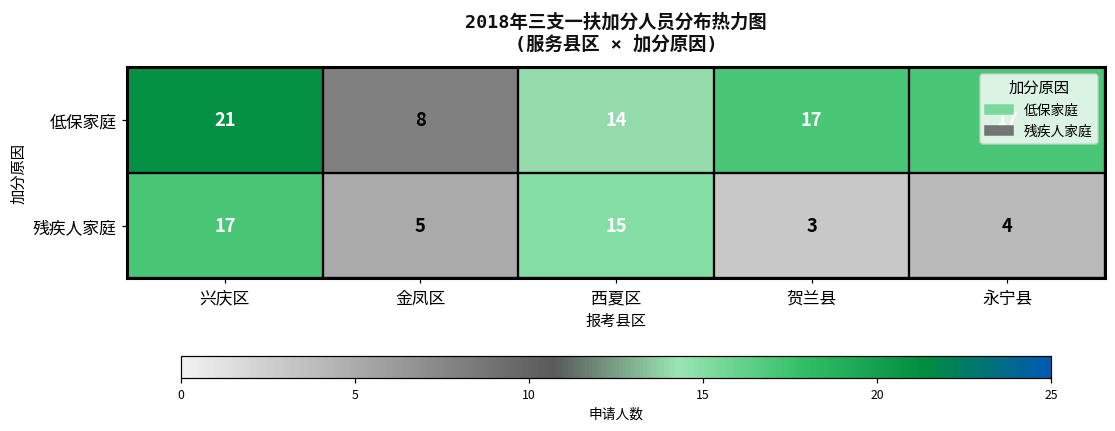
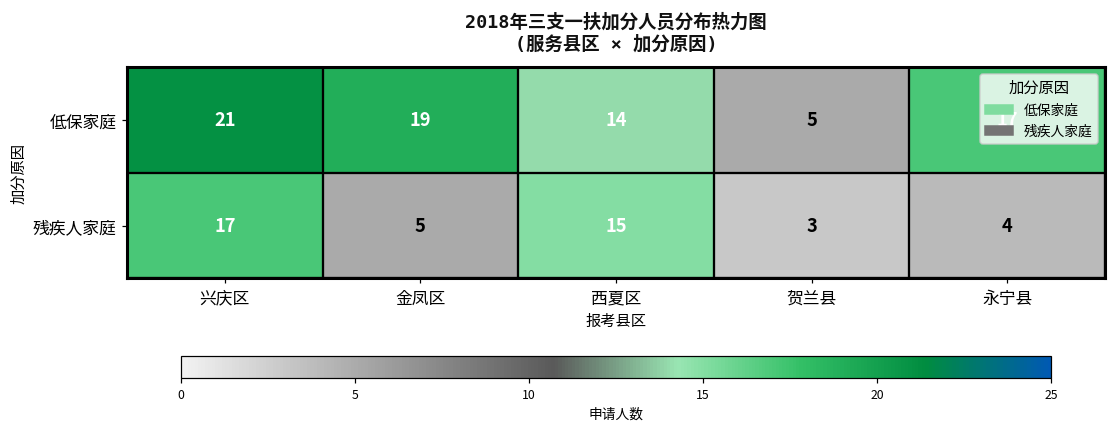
  {
    "低保家庭": {
      "兴庆区": 21,
-     "金凤区": 8,
+     "金凤区": 19,
      "西夏区": 14,
-     "贺兰县": 17
+     "贺兰县": 5
    },
    "残疾人家庭": {
      "兴庆区": 17,
      "金凤区": 5,
      "西夏区": 15,
      "贺兰县": 3,
      "永宁县": 4
    }
  }
